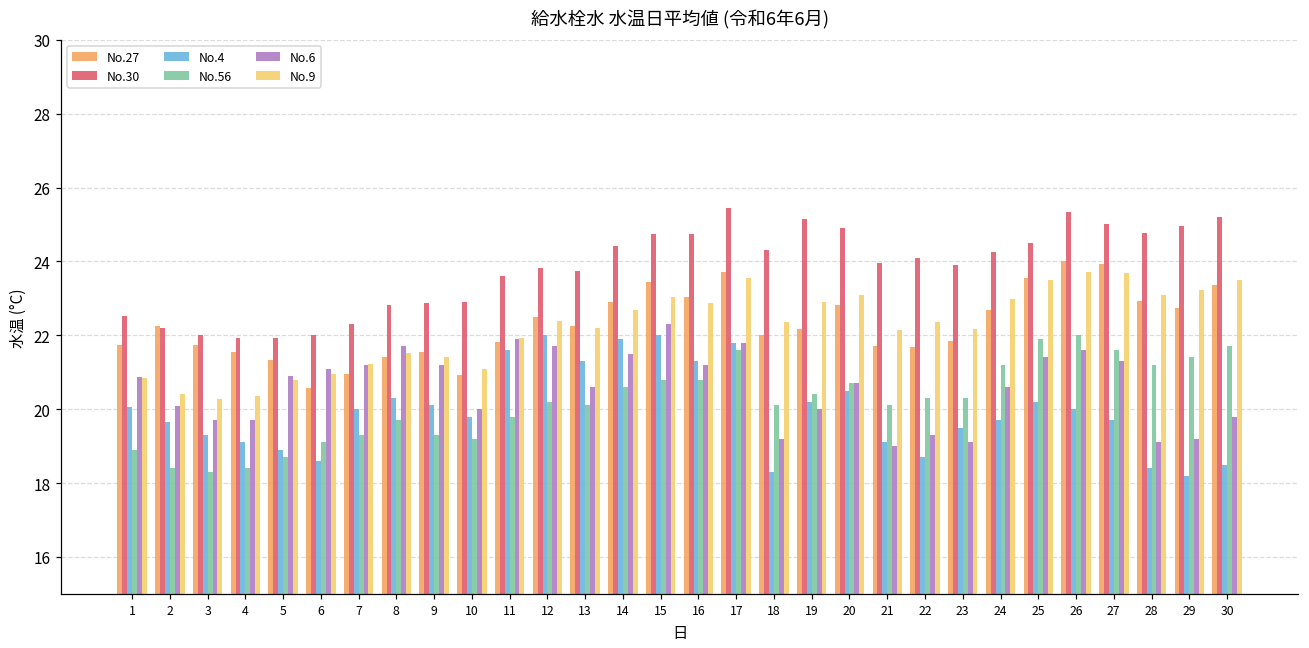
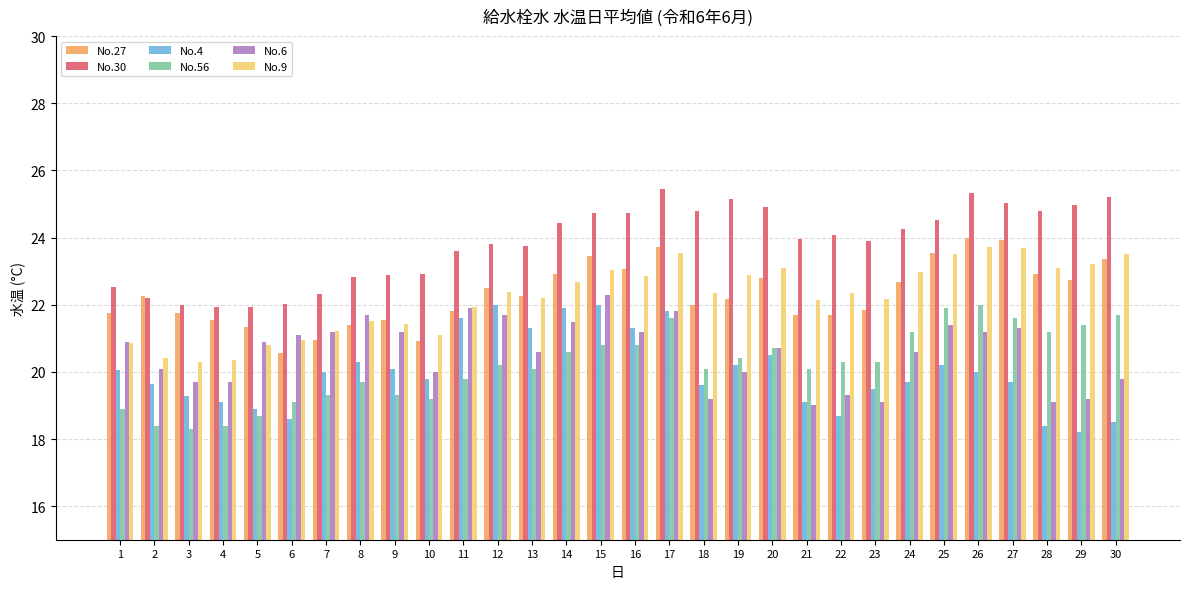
  {
    "No.30": {
      "1": 22.5,
      "2": 22.2,
      "3": 22.0,
      "4": 21.9,
      "5": 21.9,
      "6": 22.0,
      "7": 22.3,
      "8": 22.8,
      "9": 22.9,
      "10": 22.9,
      "11": 23.6,
      "12": 23.8,
      "13": 23.7,
      "14": 24.4,
      "15": 24.7,
      "16": 24.7,
      "17": 25.4,
-     "18": 24.3,
+     "18": 24.8,
      "19": 25.2,
      "20": 24.9,
      "21": 24.0,
      "22": 24.1,
      "23": 23.9,
      "24": 24.3,
      "25": 24.5,
      "26": 25.3,
      "27": 25.0,
      "28": 24.8,
      "29": 25.0,
      "30": 25.2
    },
    "No.4": {
      "1": 20.1,
      "2": 19.6,
      "3": 19.3,
      "4": 19.1,
      "5": 18.9,
      "6": 18.6,
      "7": 20.0,
      "8": 20.3,
      "9": 20.1,
      "10": 19.8,
      "11": 21.6,
      "12": 22.0,
      "13": 21.3,
      "14": 21.9,
      "15": 22.0,
      "16": 21.3,
      "17": 21.8,
-     "18": 18.3,
+     "18": 19.6,
      "19": 20.2,
      "20": 20.5,
      "21": 19.1,
      "22": 18.7,
      "23": 19.5,
      "24": 19.7,
      "25": 20.2,
      "26": 20.0,
      "27": 19.7,
      "28": 18.4,
      "29": 18.2,
      "30": 18.5
    },
    "No.56": {
      "1": 18.9,
      "2": 18.4,
      "3": 18.3,
      "4": 18.4,
      "5": 18.7,
      "6": 19.1,
      "7": 19.3,
      "8": 19.7,
      "9": 19.3,
      "10": 19.2,
      "11": 19.8,
      "12": 20.2,
      "13": 20.1,
      "14": 20.6,
      "15": 20.8,
      "16": 20.8,
      "17": 21.6,
      "18": 20.1,
      "19": 20.4,
      "20": 20.7,
      "21": 20.1,
      "22": 20.3,
      "23": 20.3,
      "24": 21.2,
      "25": 21.9,
      "26": 22.0,
      "27": 21.6,
      "28": 21.2,
      "29": 21.4,
      "30": 21.7
    },
    "No.6": {
      "1": 20.9,
      "2": 20.1,
      "3": 19.7,
      "4": 19.7,
      "5": 20.9,
      "6": 21.1,
      "7": 21.2,
      "8": 21.7,
      "9": 21.2,
      "10": 20.0,
      "11": 21.9,
      "12": 21.7,
      "13": 20.6,
      "14": 21.5,
      "15": 22.3,
      "16": 21.2,
      "17": 21.8,
      "18": 19.2,
      "19": 20.0,
      "20": 20.7,
      "21": 19.0,
      "22": 19.3,
      "23": 19.1,
      "24": 20.6,
      "25": 21.4,
-     "26": 21.6,
+     "26": 21.2,
      "27": 21.3,
      "28": 19.1,
      "29": 19.2,
      "30": 19.8
    }
  }
